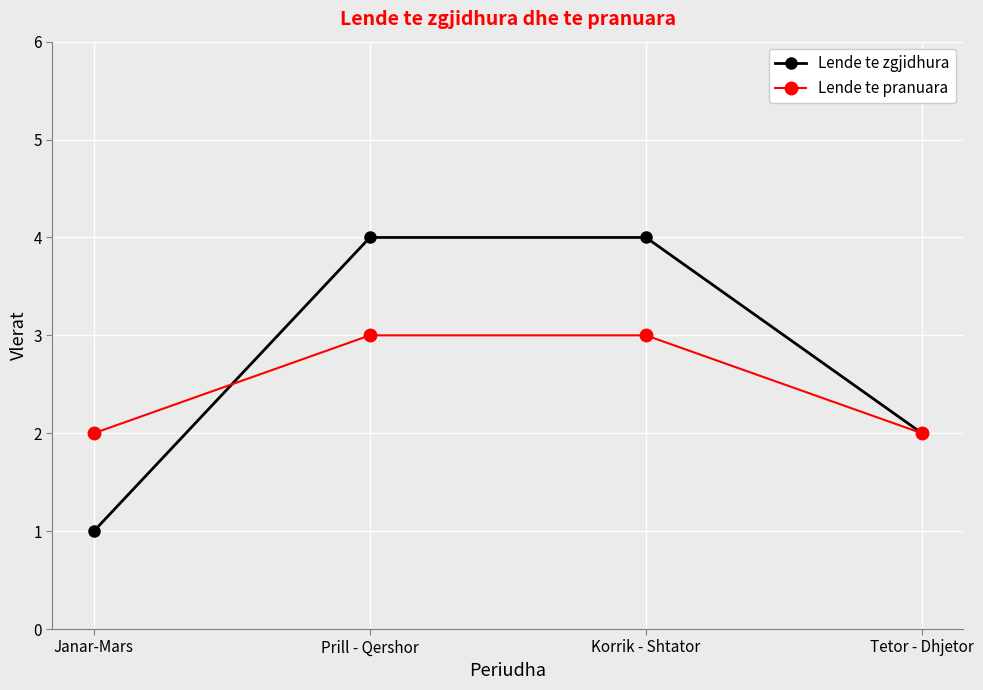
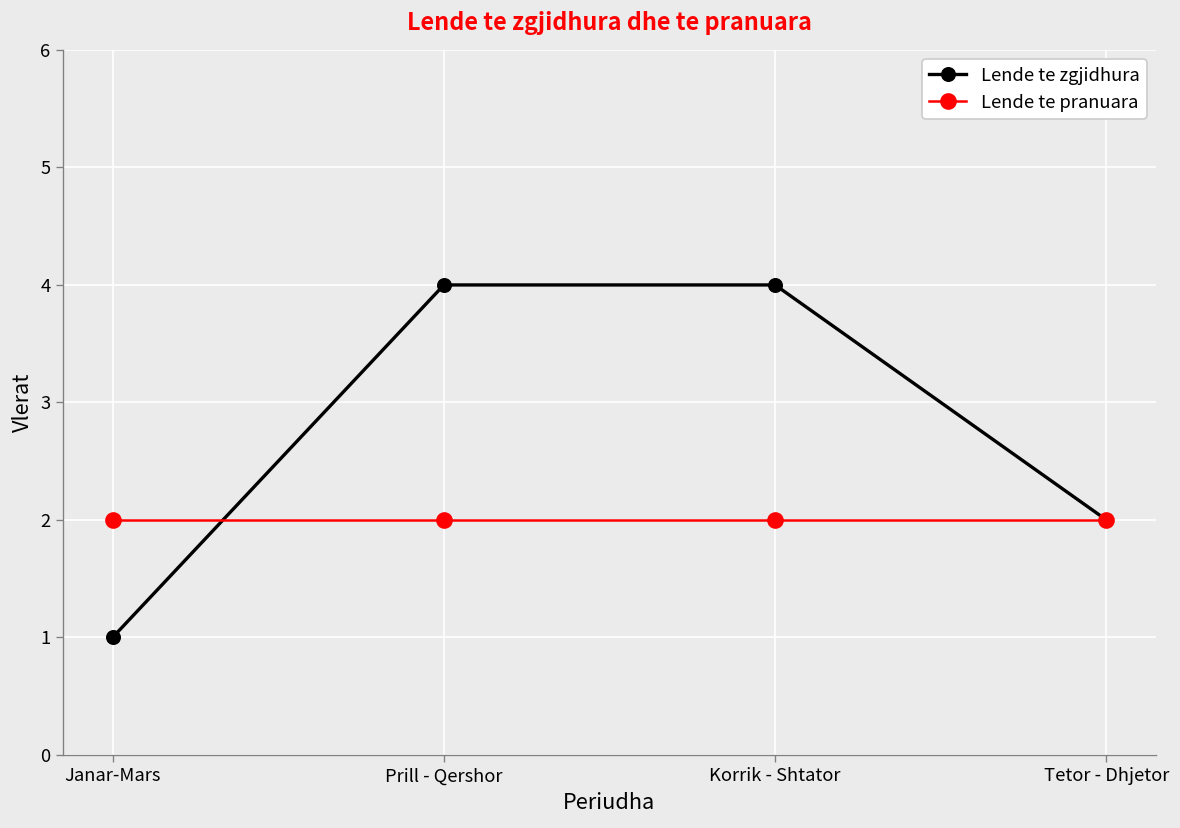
  {
    "Lende te zgjidhura": {
      "Janar-Mars": 1,
      "Prill - Qershor": 4,
      "Korrik - Shtator": 4
    },
    "Lende te pranuara": {
      "Janar-Mars": 2,
-     "Prill - Qershor": 3,
-     "Korrik - Shtator": 3
+     "Prill - Qershor": 2,
+     "Korrik - Shtator": 2
    }
  }
